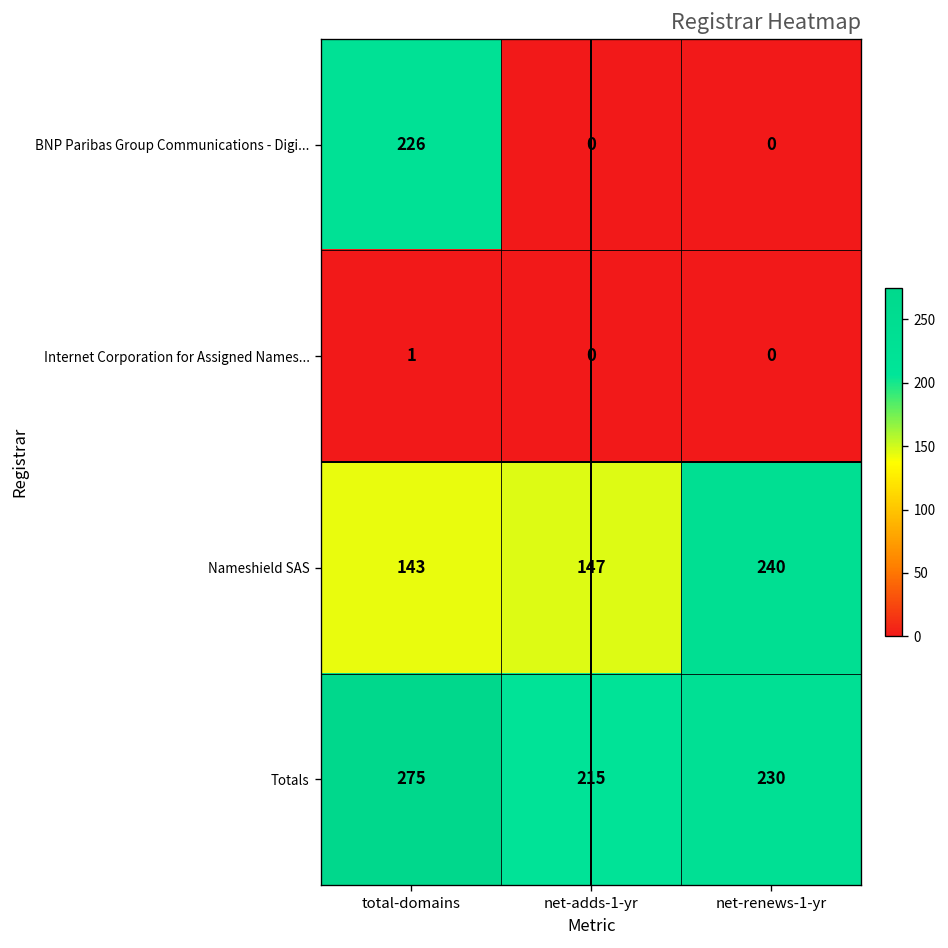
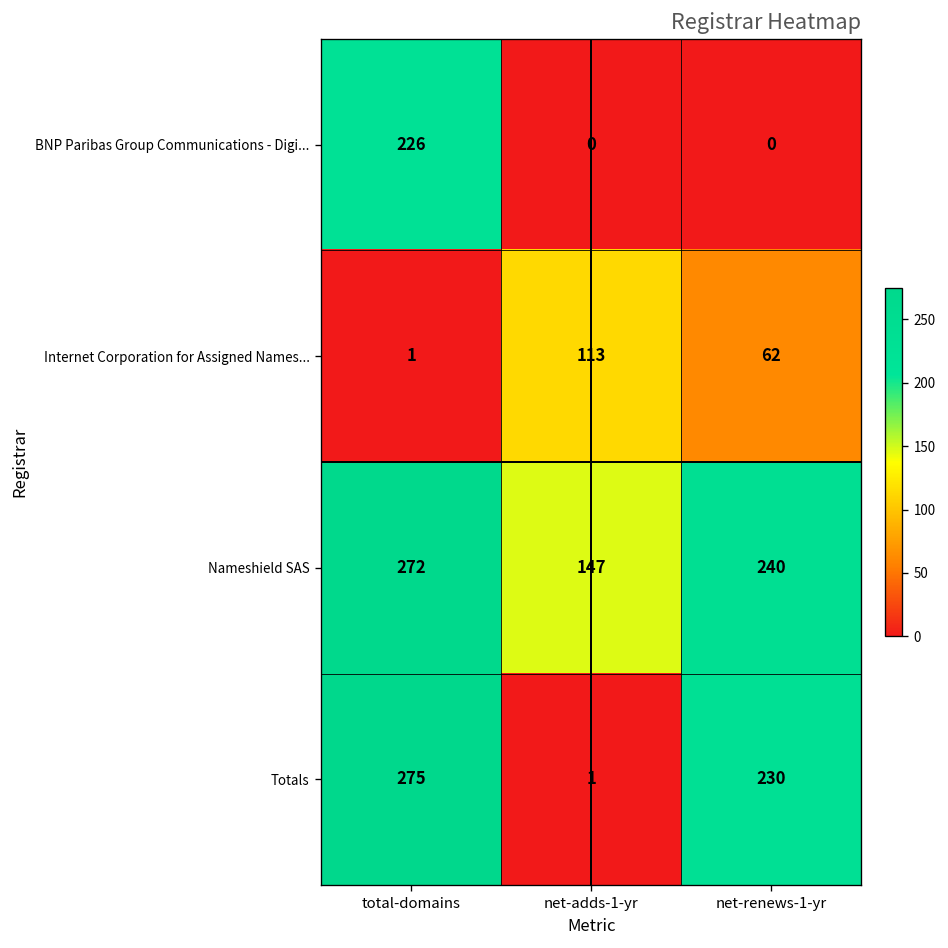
  {
    "BNP Paribas Group Communications - Digi...": {
      "total-domains": 226,
      "net-adds-1-yr": 0,
      "net-renews-1-yr": 0
    },
    "Internet Corporation for Assigned Names...": {
      "total-domains": 1,
-     "net-adds-1-yr": 0,
-     "net-renews-1-yr": 0
+     "net-adds-1-yr": 113,
+     "net-renews-1-yr": 62
    },
    "Nameshield SAS": {
-     "total-domains": 143,
+     "total-domains": 272,
      "net-adds-1-yr": 147,
      "net-renews-1-yr": 240
    },
    "Totals": {
      "total-domains": 275,
-     "net-adds-1-yr": 215,
+     "net-adds-1-yr": 1,
      "net-renews-1-yr": 230
    }
  }
